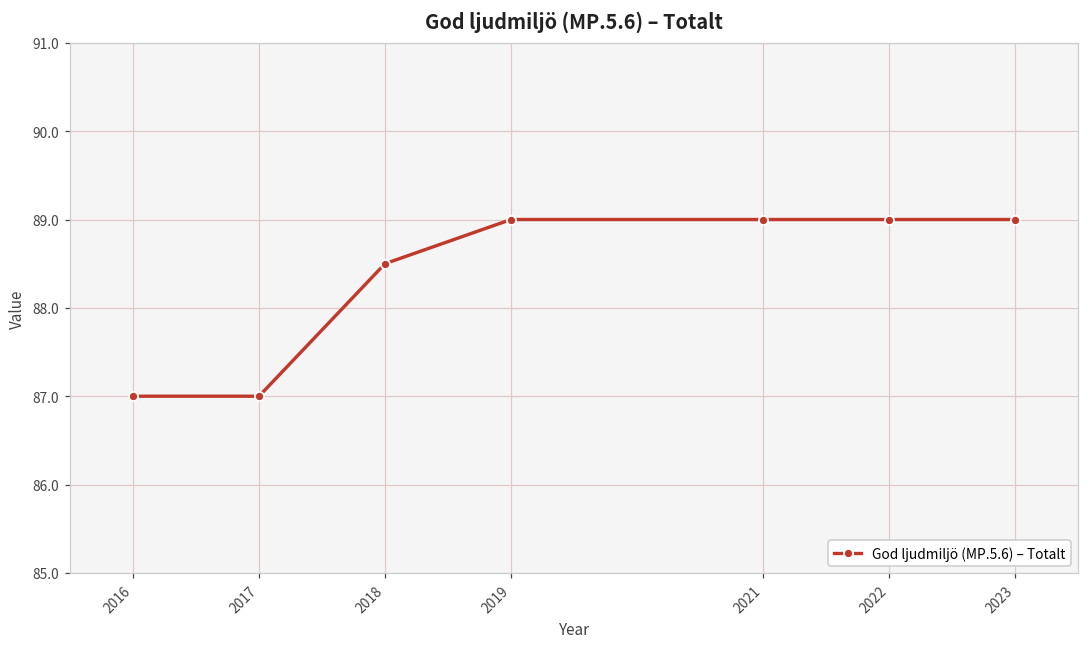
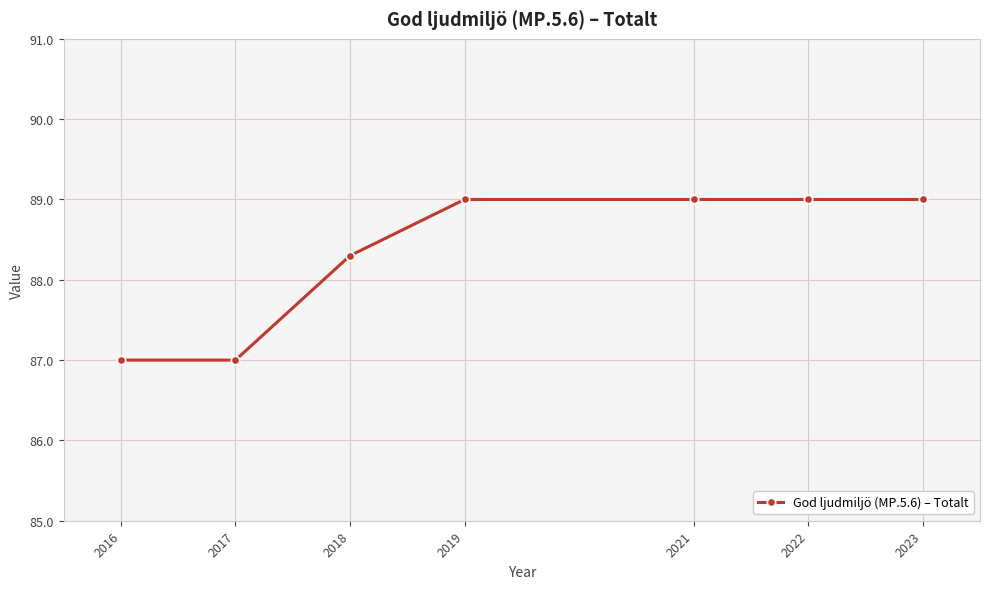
  {
    "2016": 87.0,
    "2017": 87.0,
-   "2018": 88.5,
+   "2018": 88.3,
    "2019": 89.0,
    "2021": 89.0,
    "2022": 89.0,
    "2023": 89.0
  }
